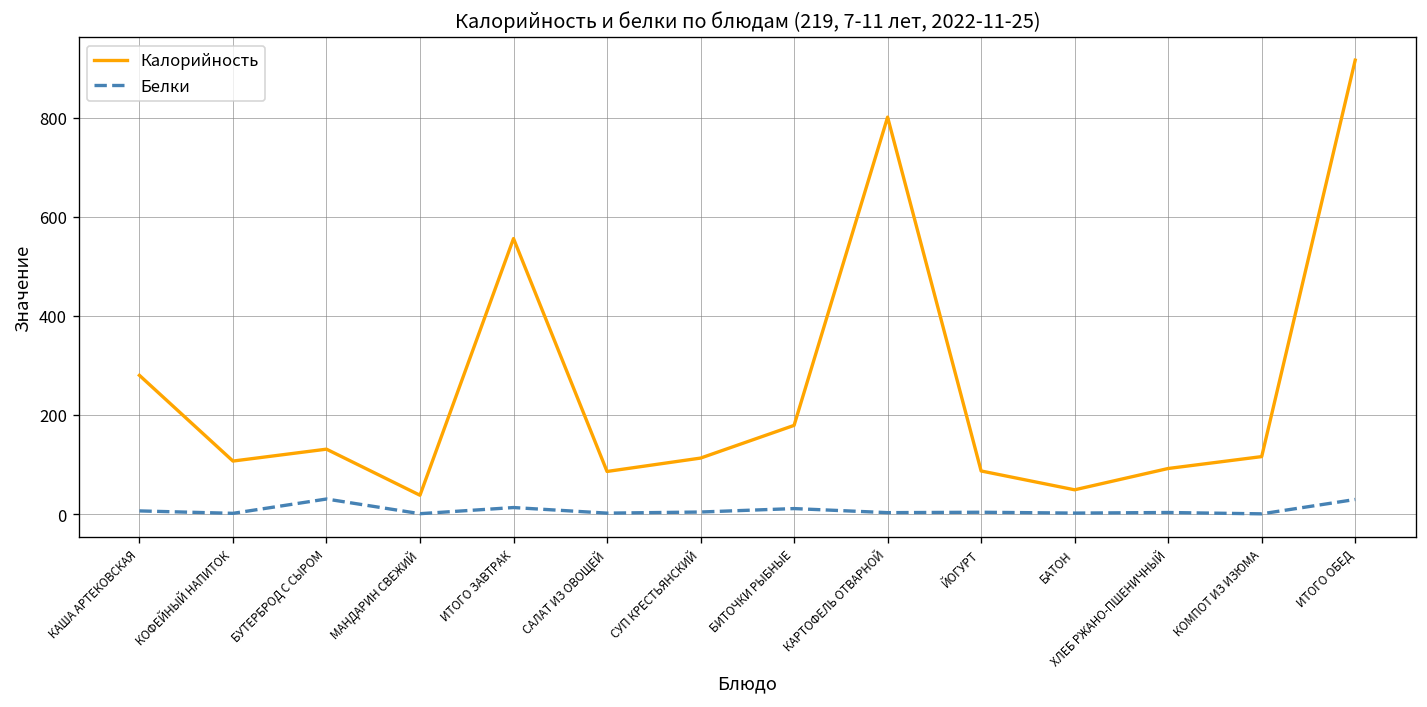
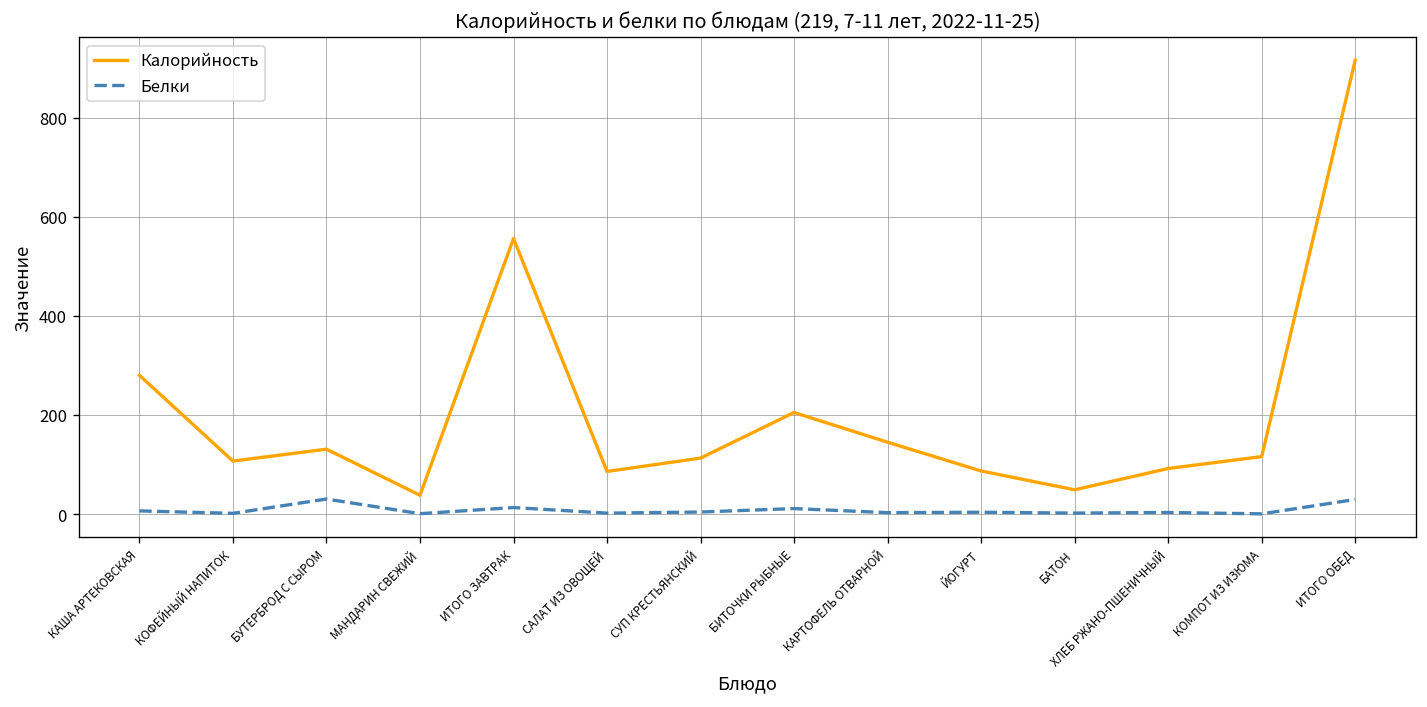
  {
    "Калорийность": {
      "КАША АРТЕКОВСКАЯ": 280,
      "КОФЕЙНЫЙ НАПИТОК": 110,
      "БУТЕРБРОД С СЫРОМ": 130,
      "МАНДАРИН СВЕЖИЙ": 40,
      "ИТОГО ЗАВТРАК": 560,
      "САЛАТ ИЗ ОВОЩЕЙ": 90,
      "СУП КРЕСТЬЯНСКИЙ": 110,
-     "БИТОЧКИ РЫБНЫЕ": 180,
-     "КАРТОФЕЛЬ ОТВАРНОЙ": 800,
+     "БИТОЧКИ РЫБНЫЕ": 210,
+     "КАРТОФЕЛЬ ОТВАРНОЙ": 150,
      "ЙОГУРТ": 90,
      "БАТОН": 50,
      "ХЛЕБ РЖАНО-ПШЕНИЧНЫЙ": 90,
      "КОМПОТ ИЗ ИЗЮМА": 120,
      "ИТОГО ОБЕД": 920
    },
    "Белки": {
      "КАША АРТЕКОВСКАЯ": 10,
      "КОФЕЙНЫЙ НАПИТОК": 0,
      "БУТЕРБРОД С СЫРОМ": 30,
      "МАНДАРИН СВЕЖИЙ": 0,
      "ИТОГО ЗАВТРАК": 10,
      "САЛАТ ИЗ ОВОЩЕЙ": 0,
      "СУП КРЕСТЬЯНСКИЙ": 0,
      "БИТОЧКИ РЫБНЫЕ": 10,
      "КАРТОФЕЛЬ ОТВАРНОЙ": 0,
      "ЙОГУРТ": 0,
      "БАТОН": 0,
      "ХЛЕБ РЖАНО-ПШЕНИЧНЫЙ": 0,
      "КОМПОТ ИЗ ИЗЮМА": 0,
      "ИТОГО ОБЕД": 30
    }
  }
